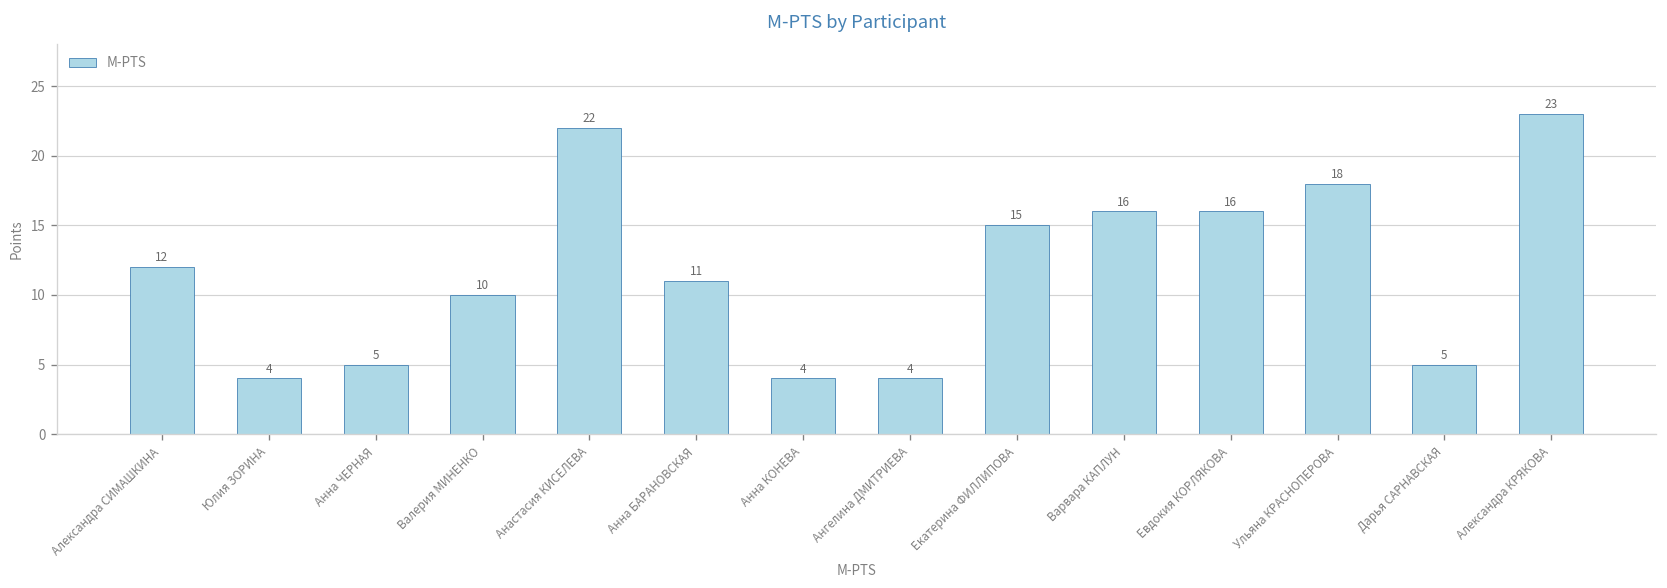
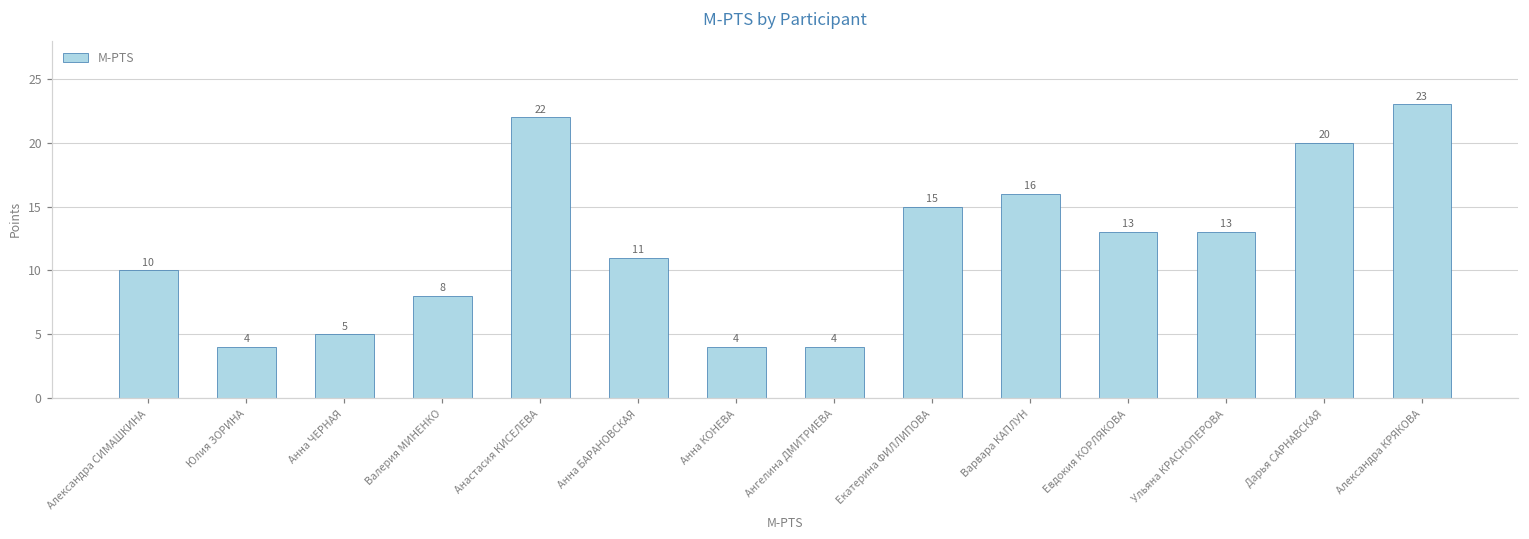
  {
-   "Александра СИМАШКИНА": 12,
+   "Александра СИМАШКИНА": 10,
    "Юлия ЗОРИНА": 4,
    "Анна ЧЕРНАЯ": 5,
-   "Валерия МИНЕНКО": 10,
+   "Валерия МИНЕНКО": 8,
    "Анастасия КИСЕЛЕВА": 22,
    "Анна БАРАНОВСКАЯ": 11,
    "Анна КОНЕВА": 4,
    "Ангелина ДМИТРИЕВА": 4,
    "Екатерина ФИЛЛИПОВА": 15,
    "Варвара КАПЛУН": 16,
-   "Евдокия КОРЛЯКОВА": 16,
-   "Ульяна КРАСНОПЕРОВА": 18,
-   "Дарья САРНАВСКАЯ": 5,
+   "Евдокия КОРЛЯКОВА": 13,
+   "Ульяна КРАСНОПЕРОВА": 13,
+   "Дарья САРНАВСКАЯ": 20,
    "Александра КРЯКОВА": 23
  }
